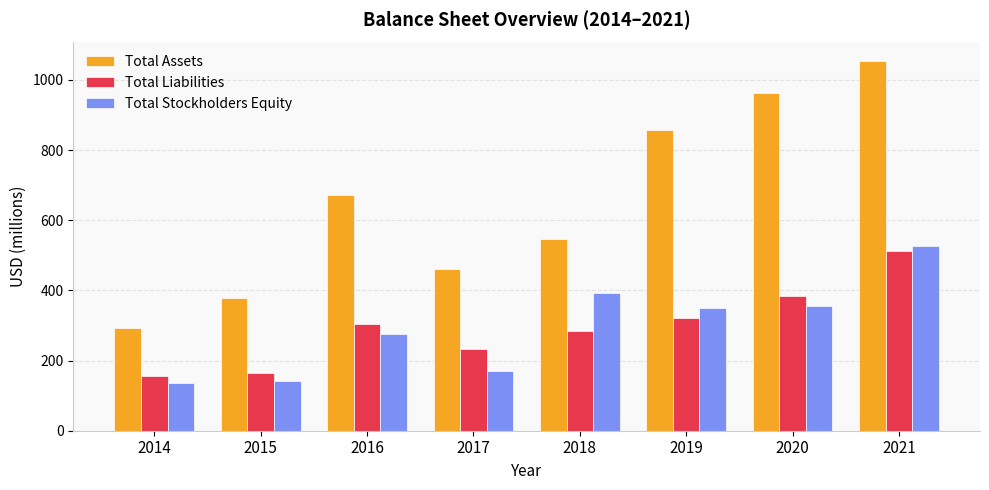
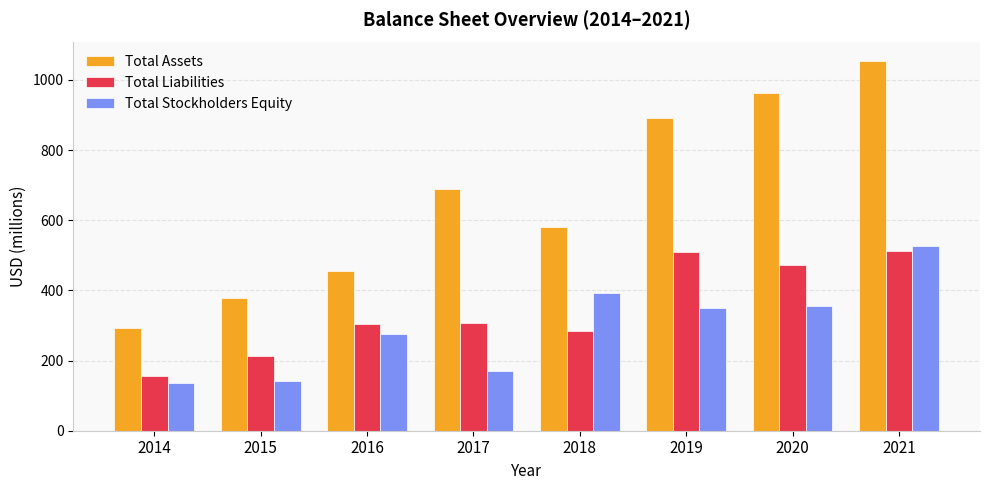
  {
    "Total Assets": {
      "2014": 290,
      "2015": 380,
-     "2016": 670,
-     "2017": 460,
-     "2018": 550,
-     "2019": 860,
+     "2016": 450,
+     "2017": 690,
+     "2018": 580,
+     "2019": 890,
      "2020": 960,
      "2021": 1050
    },
    "Total Liabilities": {
      "2014": 160,
-     "2015": 170,
+     "2015": 210,
      "2016": 300,
-     "2017": 230,
+     "2017": 310,
      "2018": 280,
-     "2019": 320,
-     "2020": 380,
+     "2019": 510,
+     "2020": 470,
      "2021": 510
    },
    "Total Stockholders Equity": {
      "2014": 130,
      "2015": 140,
      "2016": 270,
      "2017": 170,
      "2018": 390,
      "2019": 350,
      "2020": 360,
      "2021": 530
    }
  }
